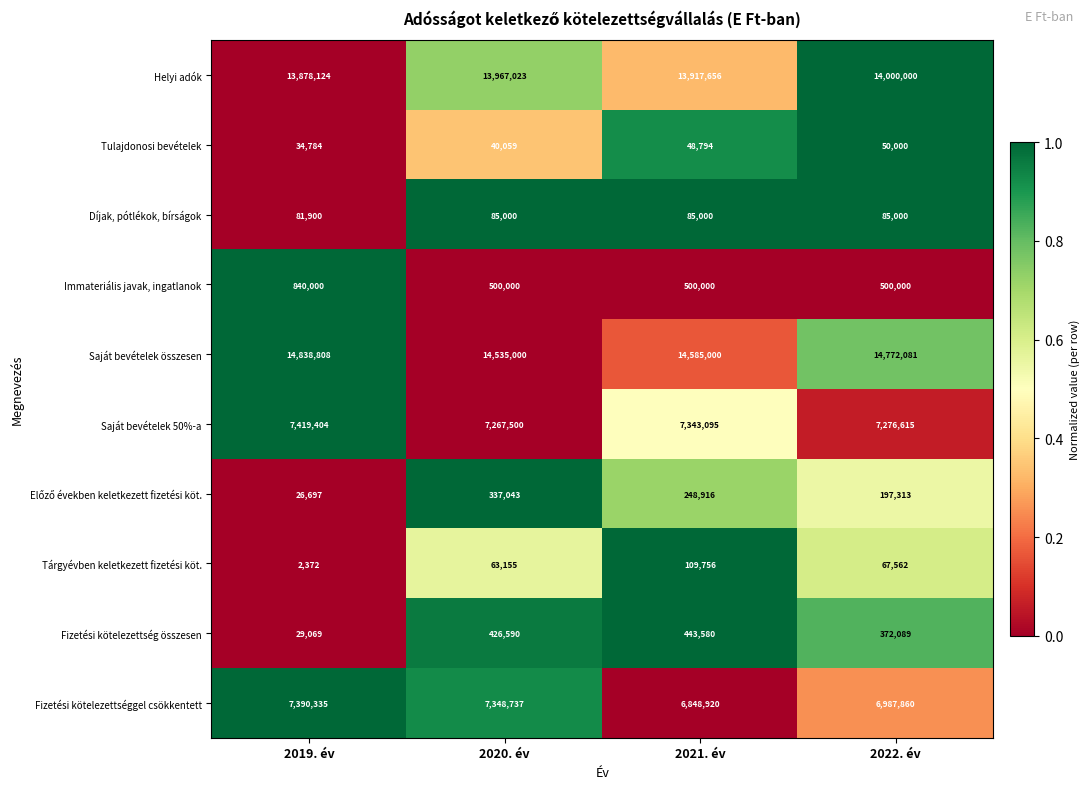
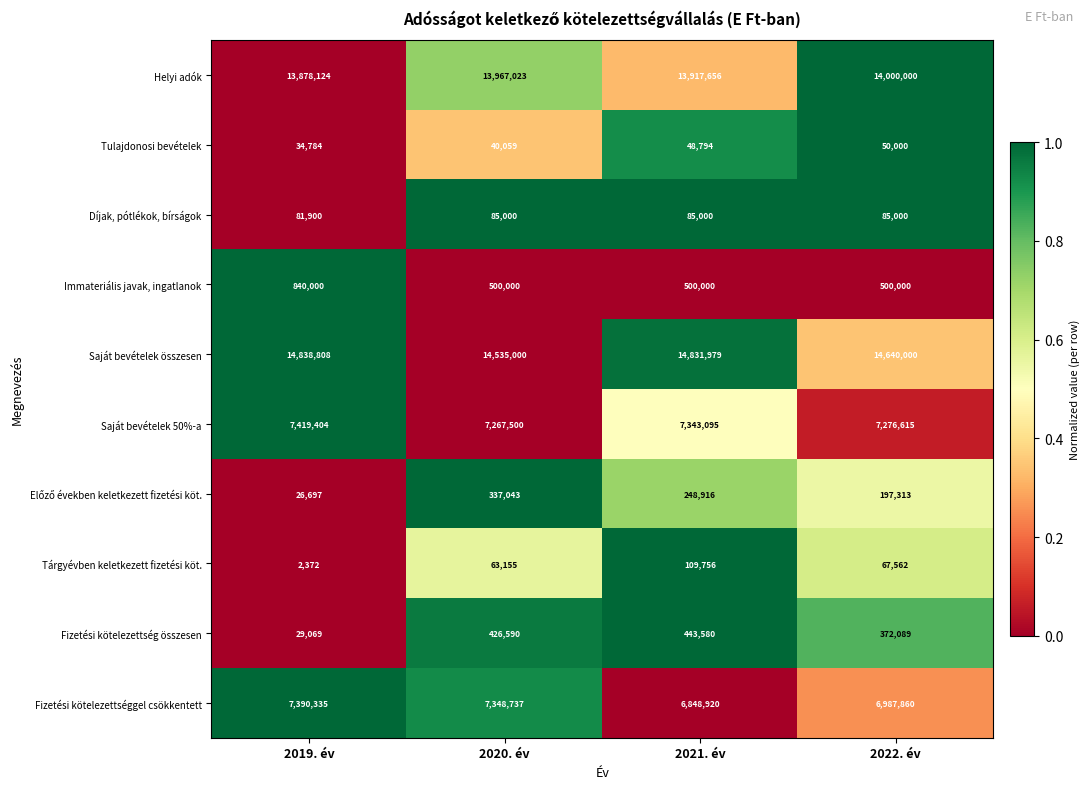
  {
    "Helyi adók": {
      "2019. év": "13,878,124",
      "2020. év": "13,967,023",
      "2021. év": "13,917,656",
      "2022. év": "14,000,000"
    },
    "Tulajdonosi bevételek": {
      "2019. év": "34,784",
      "2020. év": "40,059",
      "2021. év": "48,794",
      "2022. év": "50,000"
    },
    "Díjak, pótlékok, bírságok": {
      "2019. év": "81,900",
      "2020. év": "85,000",
      "2021. év": "85,000",
      "2022. év": "85,000"
    },
    "Immateriális javak, ingatlanok": {
      "2019. év": "840,000",
      "2020. év": "500,000",
      "2021. év": "500,000",
      "2022. év": "500,000"
    },
    "Saját bevételek összesen": {
      "2019. év": "14,838,808",
      "2020. év": "14,535,000",
-     "2021. év": "14,585,000",
-     "2022. év": "14,772,081"
+     "2021. év": "14,831,979",
+     "2022. év": "14,640,000"
    },
    "Saját bevételek 50%-a": {
      "2019. év": "7,419,404",
      "2020. év": "7,267,500",
      "2021. év": "7,343,095",
      "2022. év": "7,276,615"
    },
    "Előző években keletkezett fizetési köt.": {
      "2019. év": "26,697",
      "2020. év": "337,043",
      "2021. év": "248,916",
      "2022. év": "197,313"
    },
    "Tárgyévben keletkezett fizetési köt.": {
      "2019. év": "2,372",
      "2020. év": "63,155",
      "2021. év": "109,756",
      "2022. év": "67,562"
    },
    "Fizetési kötelezettség összesen": {
      "2019. év": "29,069",
      "2020. év": "426,590",
      "2021. év": "443,580",
      "2022. év": "372,089"
    },
    "Fizetési kötelezettséggel csökkentett": {
      "2019. év": "7,390,335",
      "2020. év": "7,348,737",
      "2021. év": "6,848,920",
      "2022. év": "6,987,860"
    }
  }
